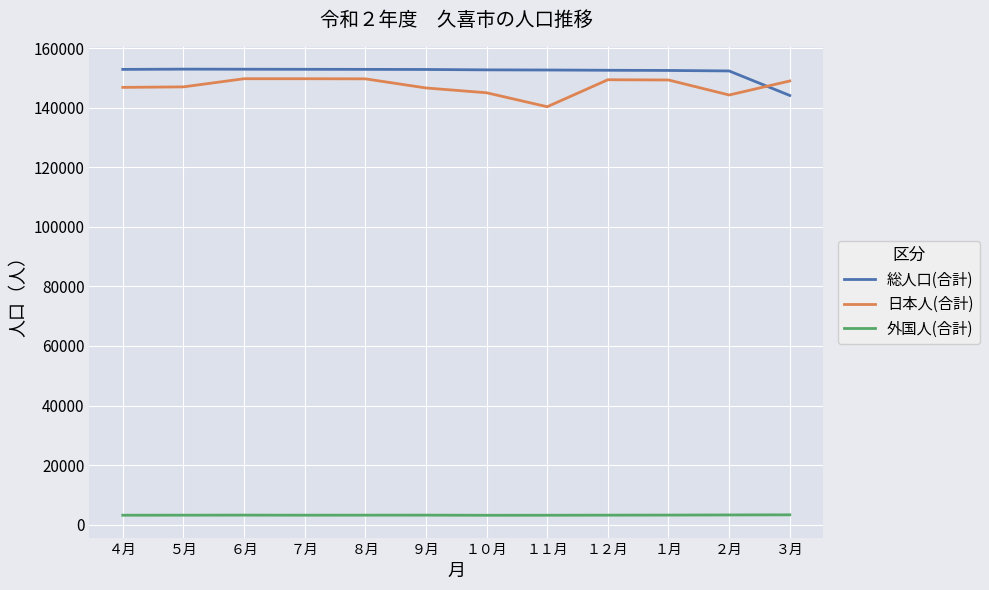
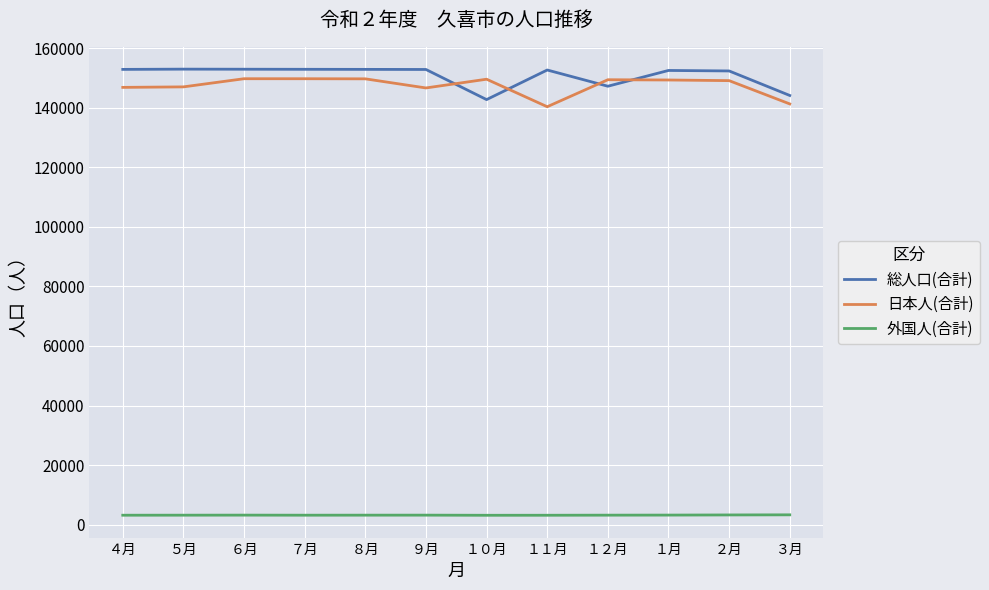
  {
    "総人口(合計)": {
      "４月": 153000,
      "５月": 153000,
      "６月": 153000,
      "７月": 153000,
      "８月": 153000,
      "９月": 153000,
-     "１０月": 153000,
+     "１０月": 143000,
      "１１月": 153000,
-     "１２月": 153000,
+     "１２月": 147000,
      "１月": 153000,
      "２月": 152000,
      "３月": 144000
    },
    "日本人(合計)": {
      "４月": 147000,
      "５月": 147000,
      "６月": 150000,
      "７月": 150000,
      "８月": 150000,
      "９月": 147000,
-     "１０月": 145000,
+     "１０月": 150000,
      "１１月": 140000,
      "１２月": 149000,
      "１月": 149000,
-     "２月": 144000,
-     "３月": 149000
+     "２月": 149000,
+     "３月": 141000
    },
    "外国人(合計)": {
      "４月": 3000,
      "５月": 3000,
      "６月": 3000,
      "７月": 3000,
      "８月": 3000,
      "９月": 3000,
      "１０月": 3000,
      "１１月": 3000,
      "１２月": 3000,
      "１月": 3000,
      "２月": 3000,
      "３月": 3000
    }
  }
